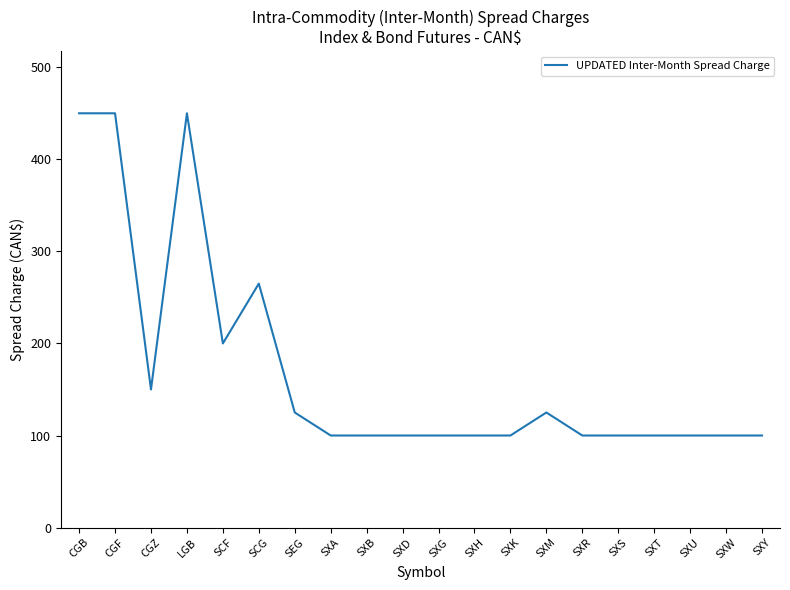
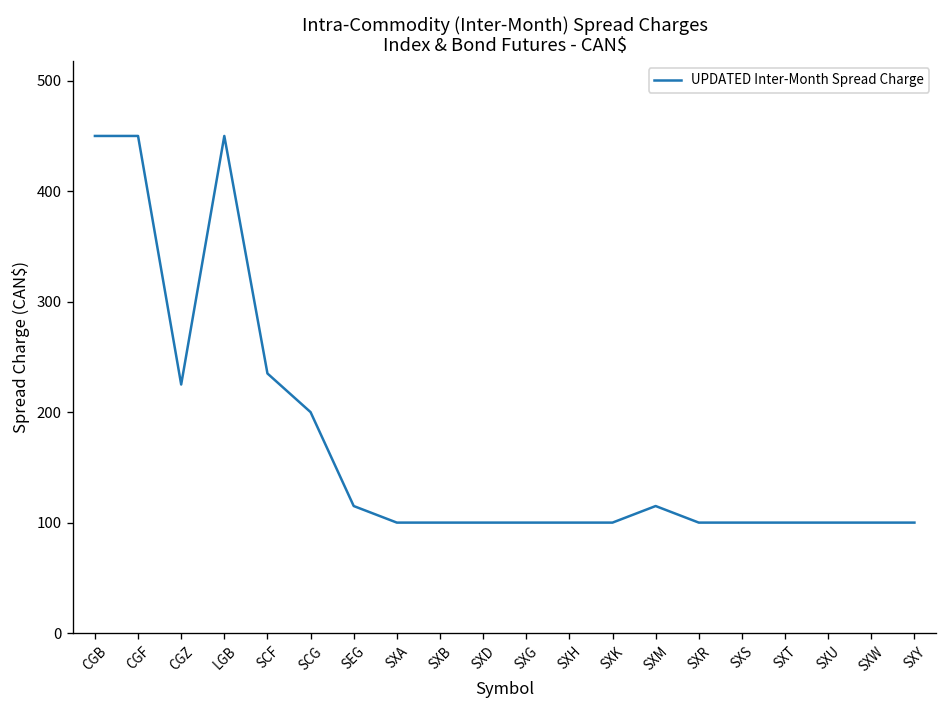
  {
    "CGB": 450,
    "CGF": 450,
-   "CGZ": 150,
+   "CGZ": 230,
    "LGB": 450,
-   "SCF": 200,
-   "SCG": 270,
-   "SEG": 130,
+   "SCF": 240,
+   "SCG": 200,
+   "SEG": 120,
    "SXA": 100,
    "SXB": 100,
    "SXD": 100,
    "SXG": 100,
    "SXH": 100,
    "SXK": 100,
-   "SXM": 130,
+   "SXM": 120,
    "SXR": 100,
    "SXS": 100,
    "SXT": 100,
    "SXU": 100,
    "SXW": 100,
    "SXY": 100
  }
